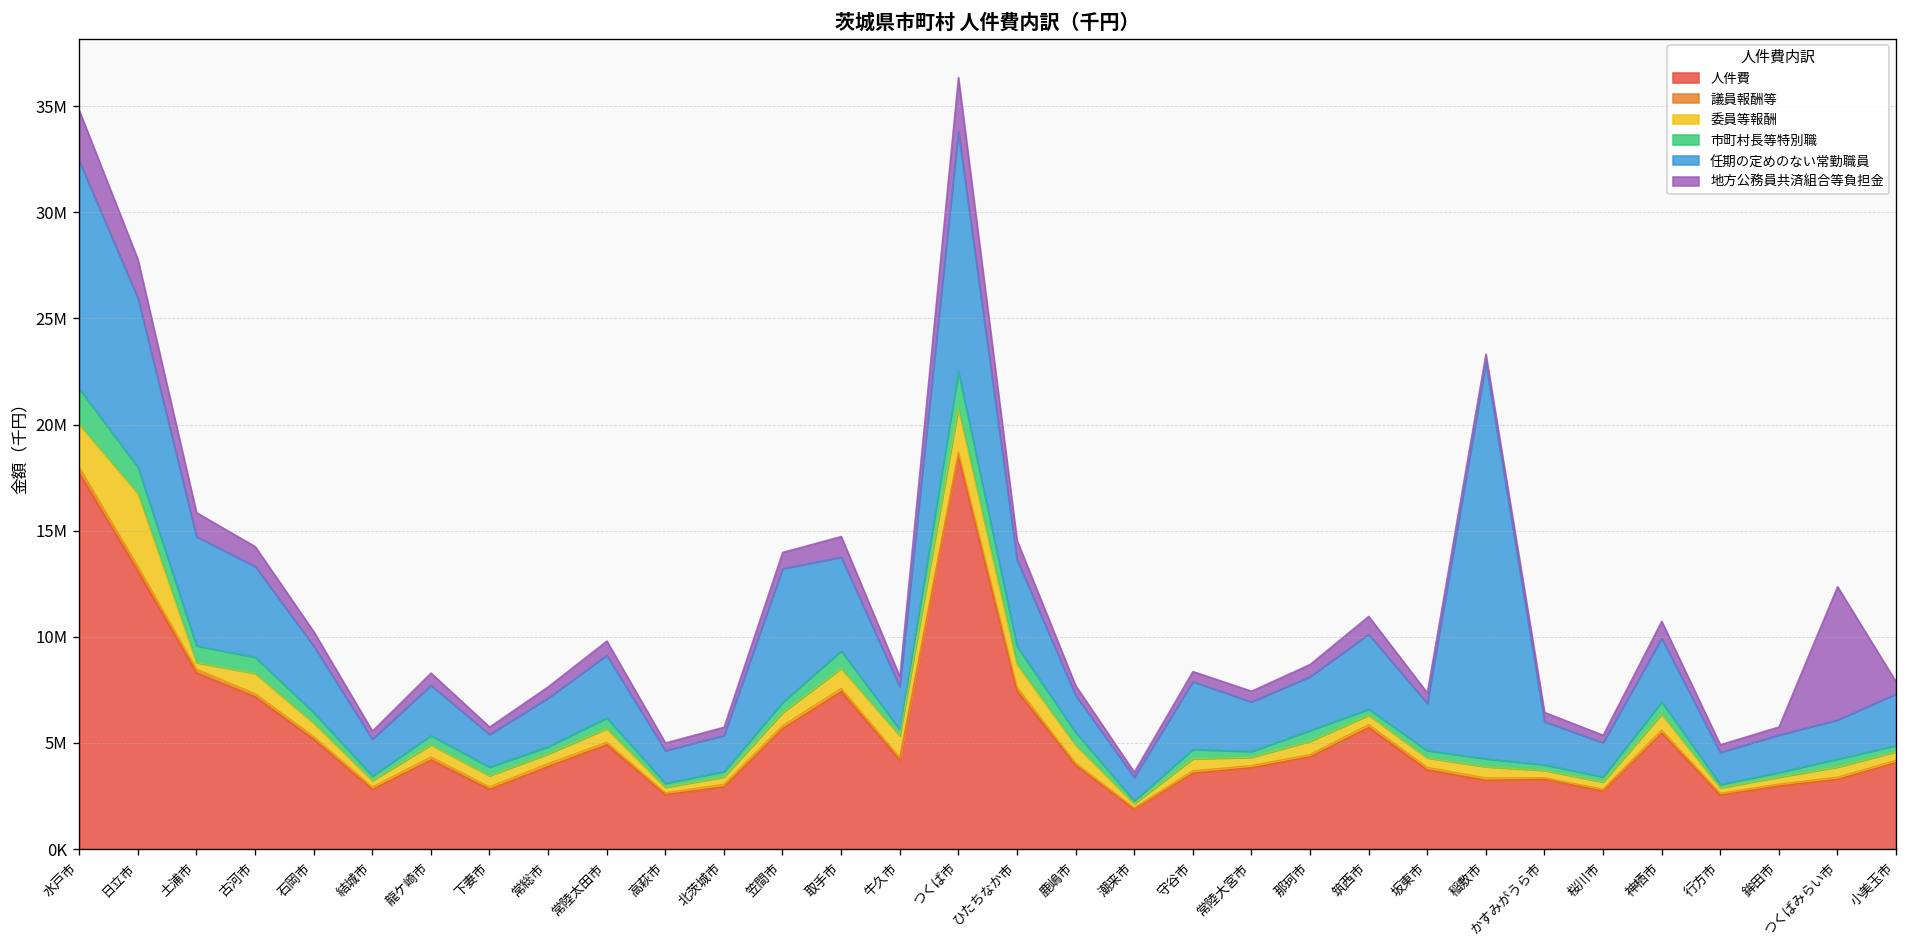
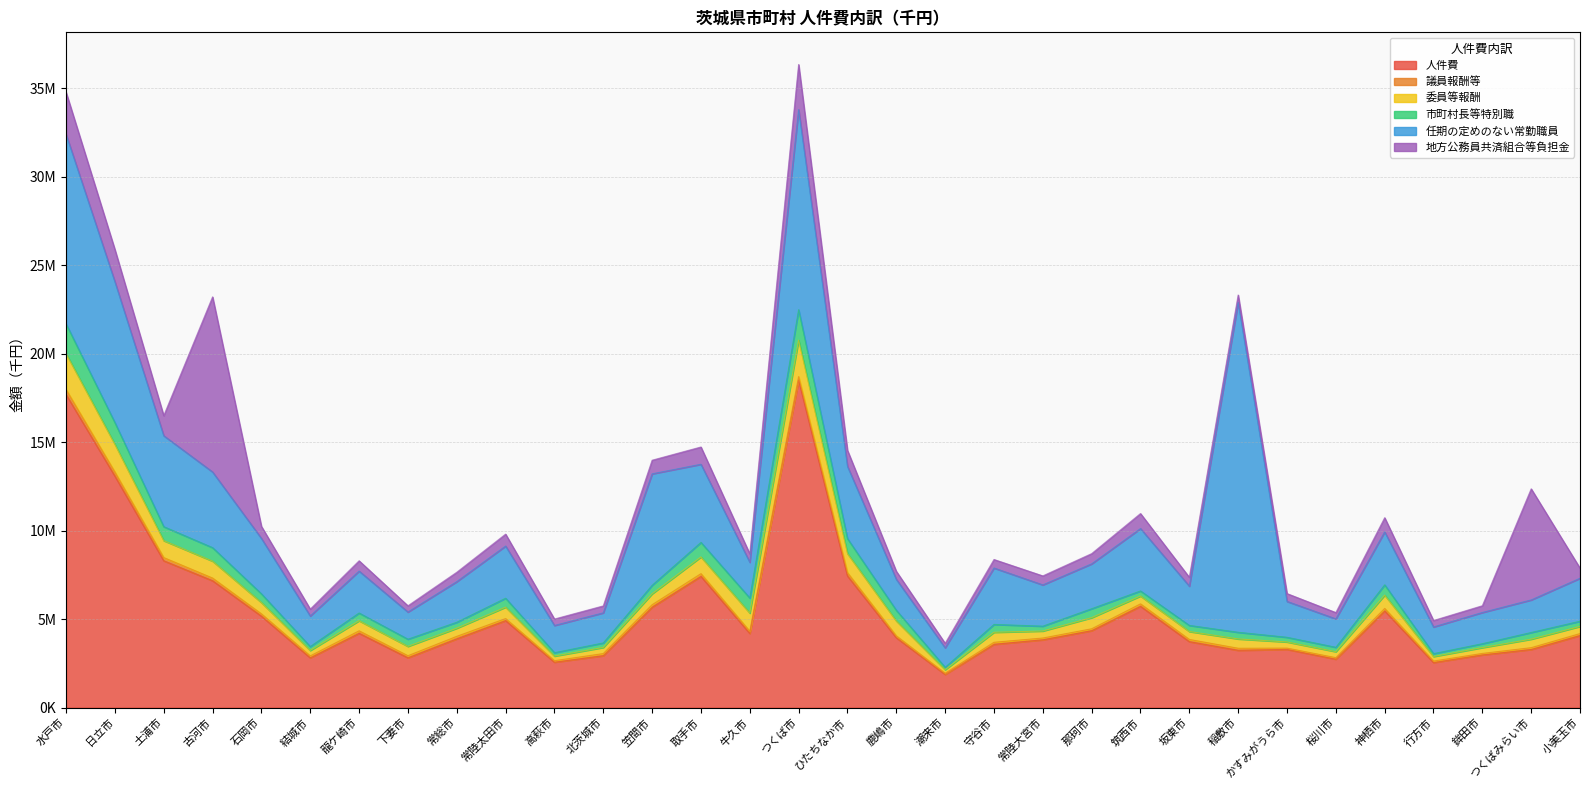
  {
    "委員等報酬": {
      "水戸市": 2000000,
-     "日立市": 3400000,
-     "土浦市": 300000,
+     "日立市": 1600000,
+     "土浦市": 1000000,
      "古河市": 1000000,
      "石岡市": 600000,
      "結城市": 300000,
      "龍ケ崎市": 600000,
      "下妻市": 500000,
      "常総市": 500000,
      "常陸太田市": 600000,
      "高萩市": 300000,
      "北茨城市": 300000,
      "笠間市": 600000,
      "取手市": 900000,
      "牛久市": 1000000,
      "つくば市": 2100000,
      "ひたちなか市": 1100000,
      "鹿嶋市": 800000,
      "守谷市": 600000,
      "常陸大宮市": 400000,
      "那珂市": 600000,
      "筑西市": 400000,
      "坂東市": 400000,
      "稲敷市": 500000,
      "かすみがうら市": 300000,
      "桜川市": 300000,
      "神栖市": 800000,
      "行方市": 300000,
      "鉾田市": 300000,
      "つくばみらい市": 500000,
      "小美玉市": 400000
    },
    "市町村長等特別職": {
      "水戸市": 1700000,
      "日立市": 1200000,
      "土浦市": 800000,
      "古河市": 800000,
      "石岡市": 500000,
      "結城市": 200000,
      "龍ケ崎市": 400000,
      "下妻市": 400000,
      "常総市": 300000,
      "常陸太田市": 500000,
      "高萩市": 200000,
      "北茨城市": 300000,
      "笠間市": 500000,
      "取手市": 800000,
-     "牛久市": 300000,
+     "牛久市": 900000,
      "つくば市": 1700000,
      "ひたちなか市": 800000,
      "鹿嶋市": 600000,
      "守谷市": 400000,
      "常陸大宮市": 300000,
      "那珂市": 500000,
      "筑西市": 300000,
      "坂東市": 300000,
      "稲敷市": 400000,
      "かすみがうら市": 300000,
      "桜川市": 200000,
      "神栖市": 600000,
      "行方市": 200000,
      "鉾田市": 200000,
      "つくばみらい市": 400000,
      "小美玉市": 300000
    },
    "任期の定めのない常勤職員": {
      "水戸市": 10700000,
      "日立市": 8000000,
      "土浦市": 5100000,
      "古河市": 4300000,
      "石岡市": 3100000,
      "結城市": 1700000,
      "龍ケ崎市": 2400000,
      "下妻市": 1500000,
      "常総市": 2300000,
      "常陸太田市": 3000000,
      "高萩市": 1500000,
      "北茨城市": 1700000,
      "笠間市": 6300000,
      "取手市": 4400000,
      "牛久市": 2000000,
      "つくば市": 11300000,
      "ひたちなか市": 4100000,
      "鹿嶋市": 1700000,
      "潮来市": 1100000,
      "守谷市": 3200000,
      "常陸大宮市": 2300000,
      "那珂市": 2500000,
      "筑西市": 3500000,
      "坂東市": 2200000,
      "稲敷市": 18600000,
      "かすみがうら市": 2000000,
      "桜川市": 1600000,
      "神栖市": 3000000,
      "行方市": 1500000,
      "鉾田市": 1800000,
      "つくばみらい市": 1800000,
      "小美玉市": 2400000
    },
    "地方公務員共済組合等負担金": {
      "水戸市": 2400000,
      "日立市": 1800000,
      "土浦市": 1100000,
-     "古河市": 900000,
+     "古河市": 9900000,
      "石岡市": 700000,
      "結城市": 400000,
      "龍ケ崎市": 600000,
      "下妻市": 400000,
      "常総市": 500000,
      "常陸太田市": 700000,
      "高萩市": 400000,
      "北茨城市": 400000,
      "笠間市": 800000,
      "取手市": 1000000,
      "牛久市": 500000,
      "つくば市": 2500000,
      "ひたちなか市": 900000,
      "鹿嶋市": 500000,
      "潮来市": 300000,
      "守谷市": 500000,
      "常陸大宮市": 500000,
      "那珂市": 600000,
      "筑西市": 800000,
      "坂東市": 500000,
      "稲敷市": 400000,
      "かすみがうら市": 400000,
      "桜川市": 400000,
      "神栖市": 800000,
      "行方市": 400000,
      "鉾田市": 400000,
      "つくばみらい市": 6300000,
      "小美玉市": 600000
    }
  }
